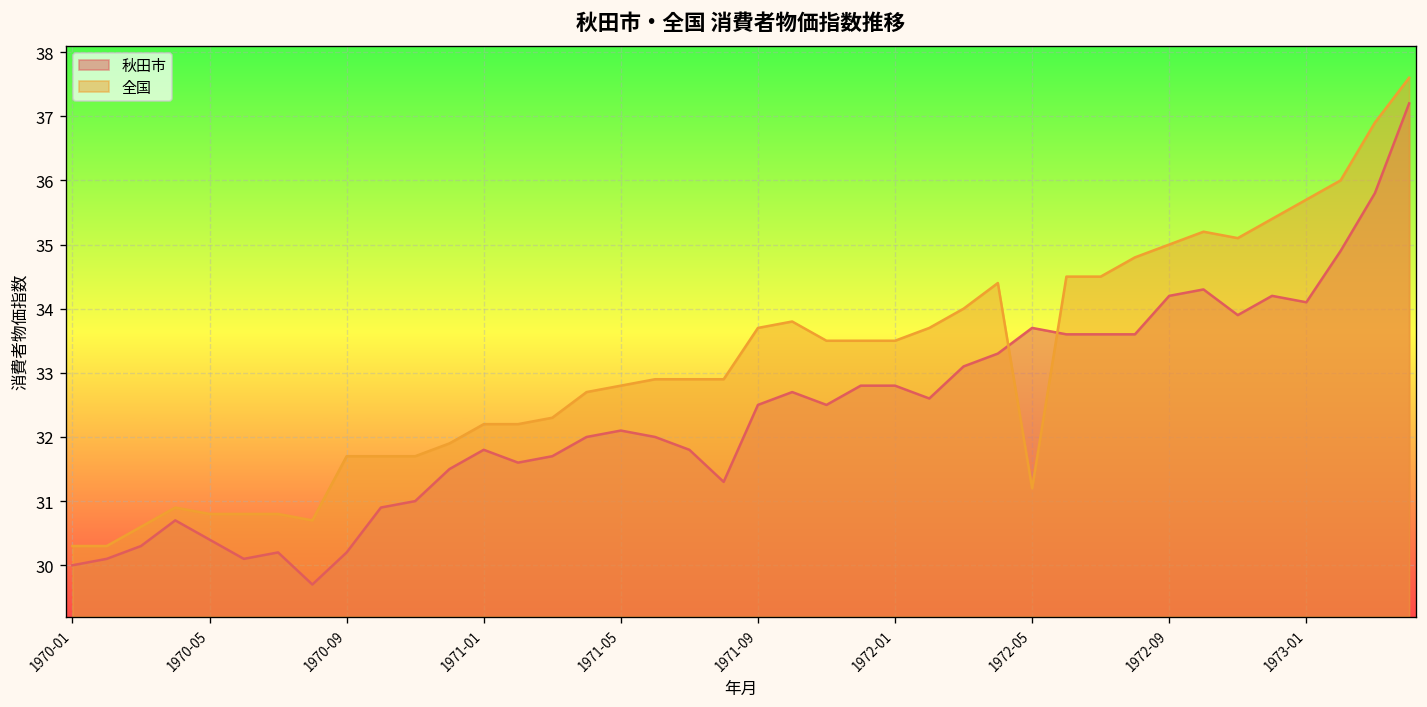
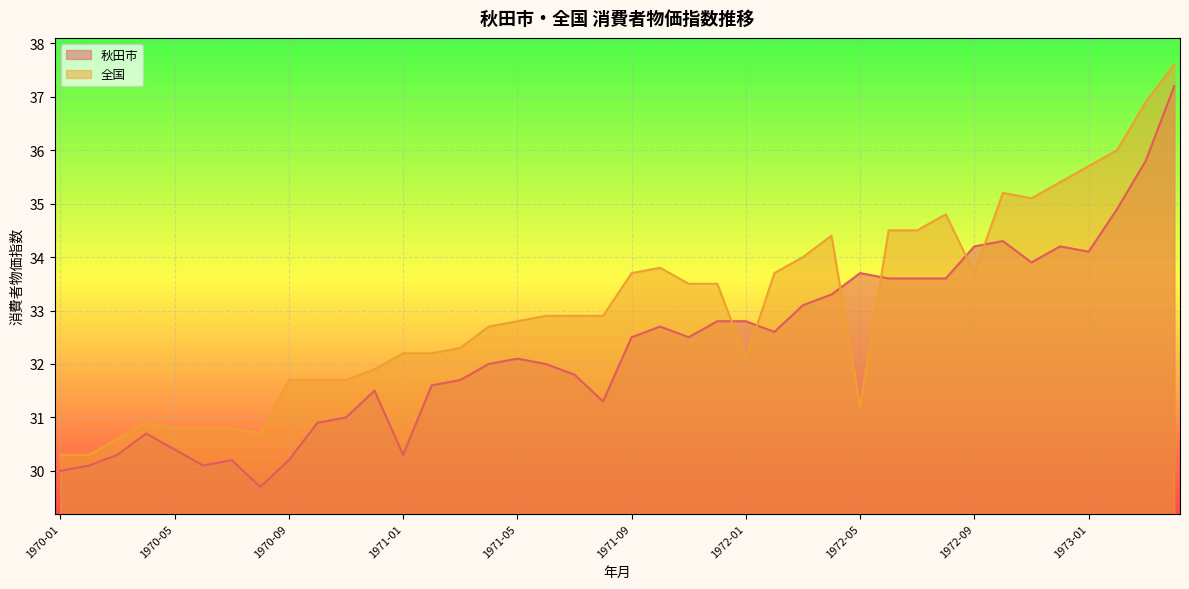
  {
    "秋田市": {
      "1970-01": 30.0,
      "1970-05": 30.4,
      "1970-09": 30.2,
-     "1971-01": 31.8,
+     "1971-01": 30.3,
      "1971-05": 32.1,
      "1971-09": 32.5,
      "1972-01": 32.8,
      "1972-05": 33.7,
      "1972-09": 34.2,
      "1973-01": 34.1
    },
    "全国": {
      "1970-01": 30.3,
      "1970-05": 30.8,
      "1970-09": 31.7,
      "1971-01": 32.2,
      "1971-05": 32.8,
      "1971-09": 33.7,
-     "1972-01": 33.5,
+     "1972-01": 32.1,
      "1972-05": 31.2,
-     "1972-09": 35.0,
+     "1972-09": 33.7,
      "1973-01": 35.7
    }
  }
